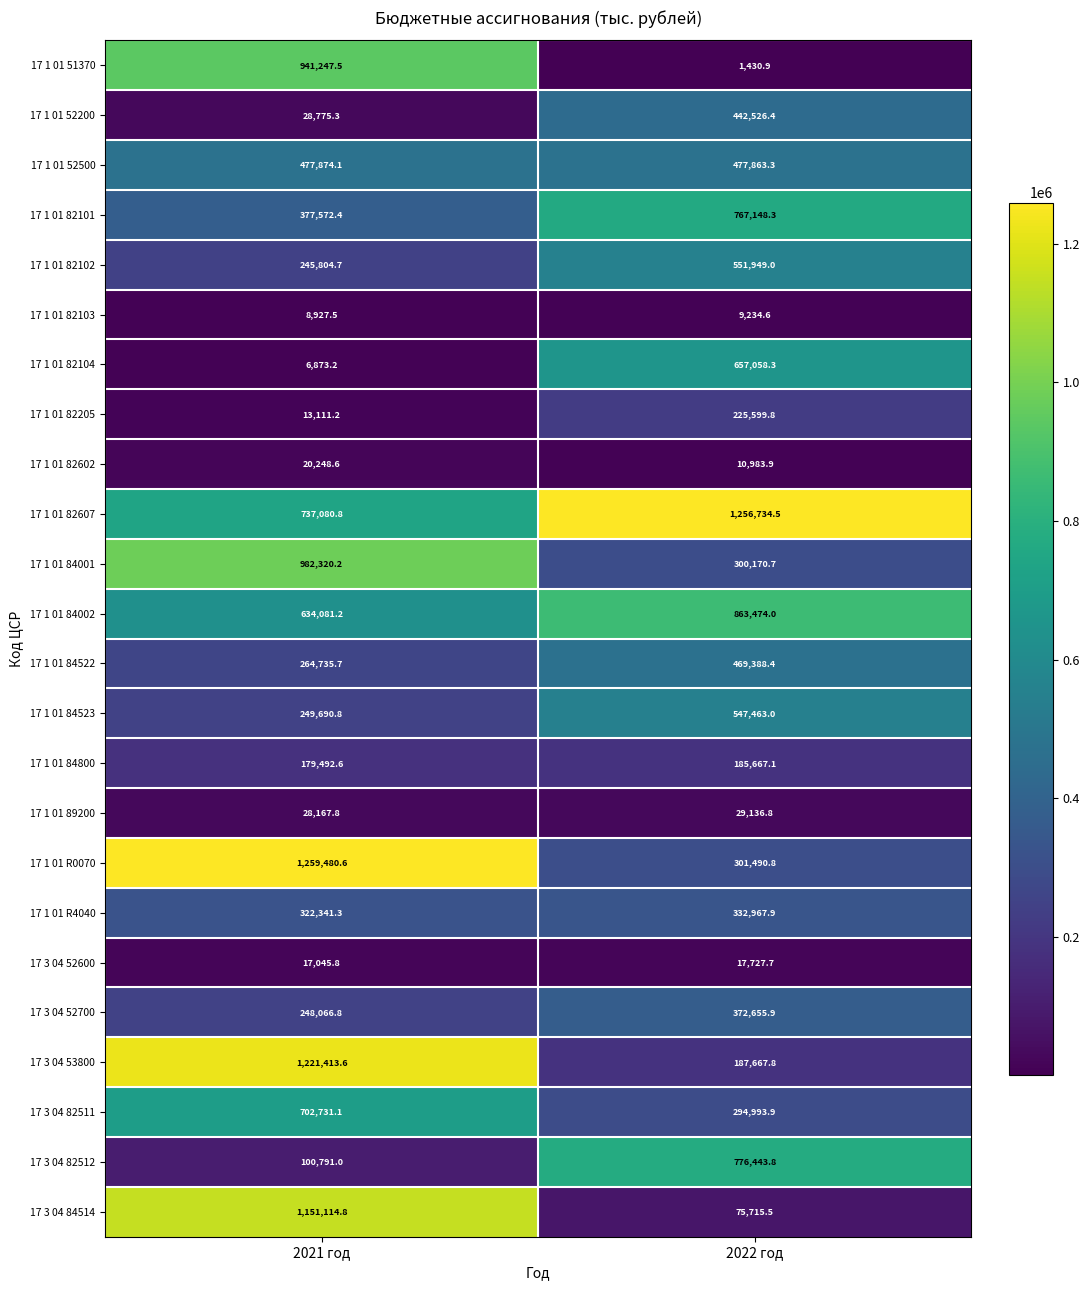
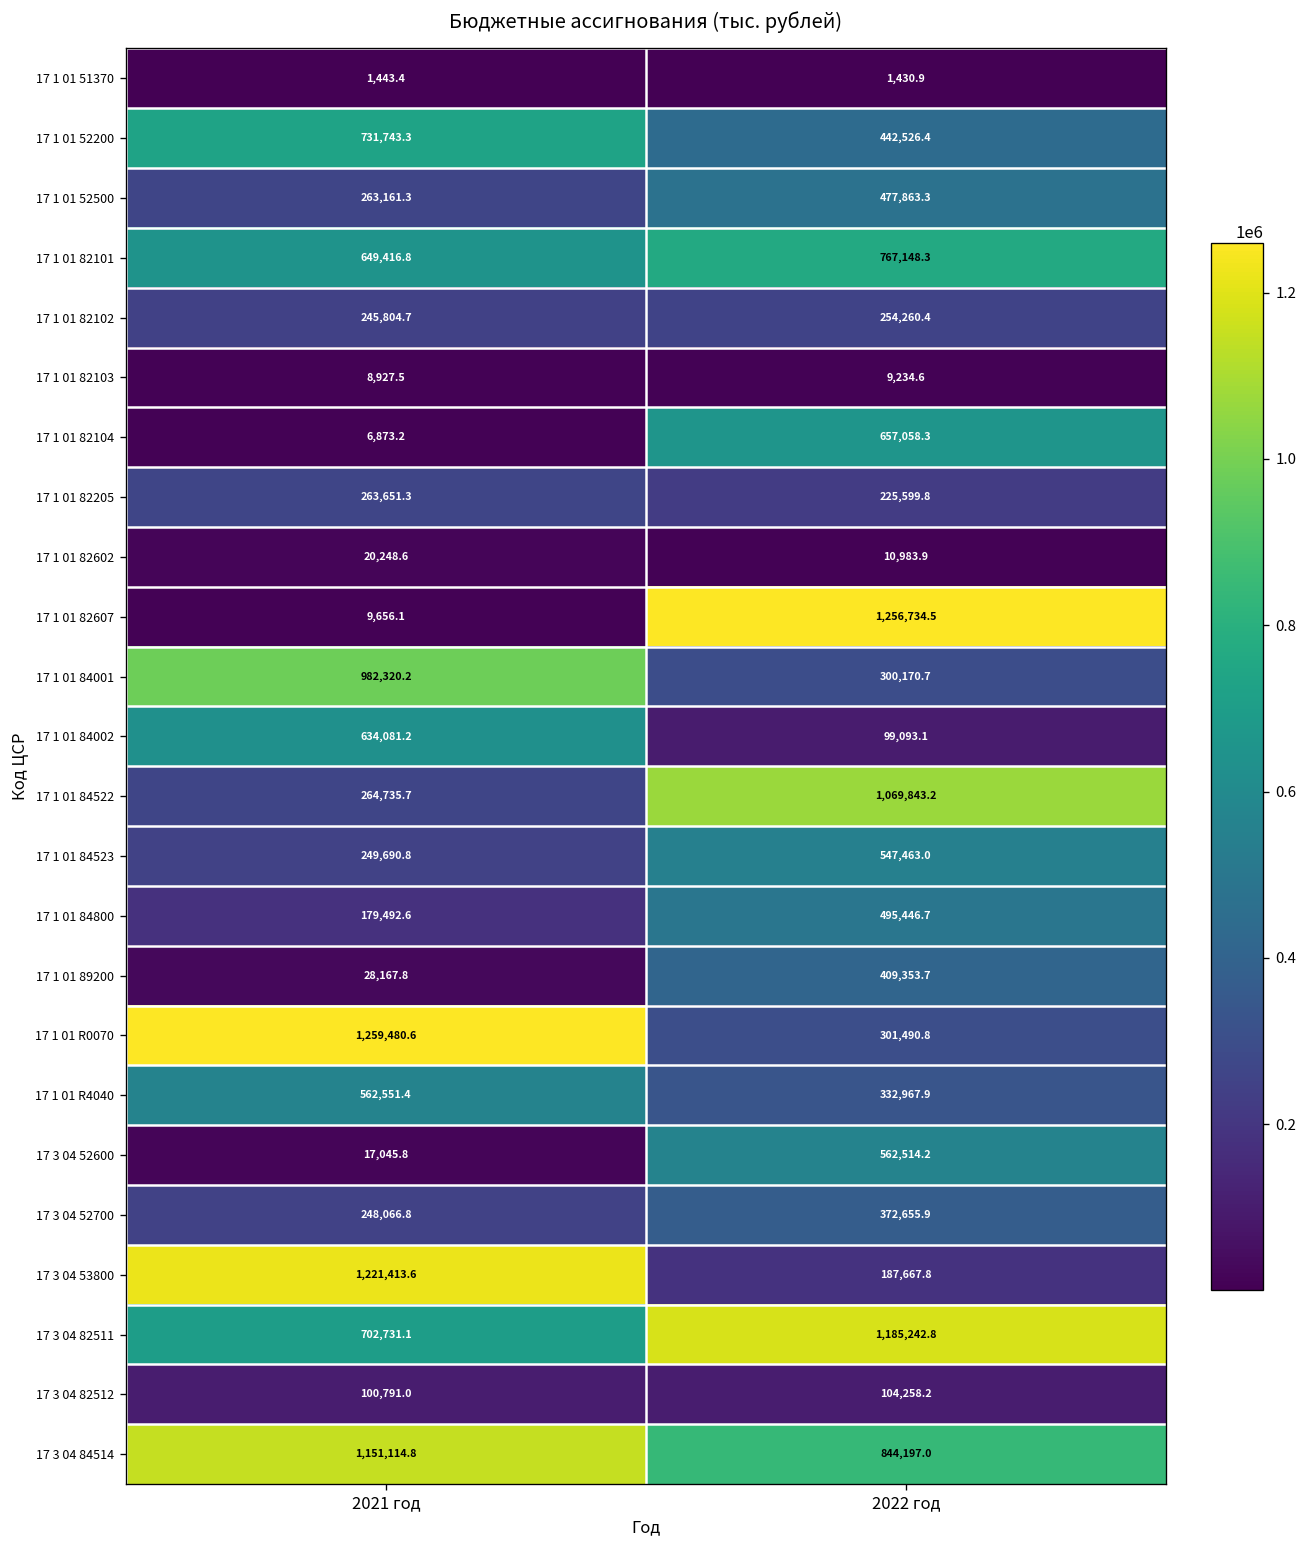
  {
    "17 1 01 51370": {
-     "2021 год": "941,247.5",
+     "2021 год": "1,443.4",
      "2022 год": "1,430.9"
    },
    "17 1 01 52200": {
-     "2021 год": "28,775.3",
+     "2021 год": "731,743.3",
      "2022 год": "442,526.4"
    },
    "17 1 01 52500": {
-     "2021 год": "477,874.1",
+     "2021 год": "263,161.3",
      "2022 год": "477,863.3"
    },
    "17 1 01 82101": {
-     "2021 год": "377,572.4",
+     "2021 год": "649,416.8",
      "2022 год": "767,148.3"
    },
    "17 1 01 82102": {
      "2021 год": "245,804.7",
-     "2022 год": "551,949.0"
+     "2022 год": "254,260.4"
    },
    "17 1 01 82103": {
      "2021 год": "8,927.5",
      "2022 год": "9,234.6"
    },
    "17 1 01 82104": {
      "2021 год": "6,873.2",
      "2022 год": "657,058.3"
    },
    "17 1 01 82205": {
-     "2021 год": "13,111.2",
+     "2021 год": "263,651.3",
      "2022 год": "225,599.8"
    },
    "17 1 01 82602": {
      "2021 год": "20,248.6",
      "2022 год": "10,983.9"
    },
    "17 1 01 82607": {
-     "2021 год": "737,080.8",
+     "2021 год": "9,656.1",
      "2022 год": "1,256,734.5"
    },
    "17 1 01 84001": {
      "2021 год": "982,320.2",
      "2022 год": "300,170.7"
    },
    "17 1 01 84002": {
      "2021 год": "634,081.2",
-     "2022 год": "863,474.0"
+     "2022 год": "99,093.1"
    },
    "17 1 01 84522": {
      "2021 год": "264,735.7",
-     "2022 год": "469,388.4"
+     "2022 год": "1,069,843.2"
    },
    "17 1 01 84523": {
      "2021 год": "249,690.8",
      "2022 год": "547,463.0"
    },
    "17 1 01 84800": {
      "2021 год": "179,492.6",
-     "2022 год": "185,667.1"
+     "2022 год": "495,446.7"
    },
    "17 1 01 89200": {
      "2021 год": "28,167.8",
-     "2022 год": "29,136.8"
+     "2022 год": "409,353.7"
    },
    "17 1 01 R0070": {
      "2021 год": "1,259,480.6",
      "2022 год": "301,490.8"
    },
    "17 1 01 R4040": {
-     "2021 год": "322,341.3",
+     "2021 год": "562,551.4",
      "2022 год": "332,967.9"
    },
    "17 3 04 52600": {
      "2021 год": "17,045.8",
-     "2022 год": "17,727.7"
+     "2022 год": "562,514.2"
    },
    "17 3 04 52700": {
      "2021 год": "248,066.8",
      "2022 год": "372,655.9"
    },
    "17 3 04 53800": {
      "2021 год": "1,221,413.6",
      "2022 год": "187,667.8"
    },
    "17 3 04 82511": {
      "2021 год": "702,731.1",
-     "2022 год": "294,993.9"
+     "2022 год": "1,185,242.8"
    },
    "17 3 04 82512": {
      "2021 год": "100,791.0",
-     "2022 год": "776,443.8"
+     "2022 год": "104,258.2"
    },
    "17 3 04 84514": {
      "2021 год": "1,151,114.8",
-     "2022 год": "75,715.5"
+     "2022 год": "844,197.0"
    }
  }
